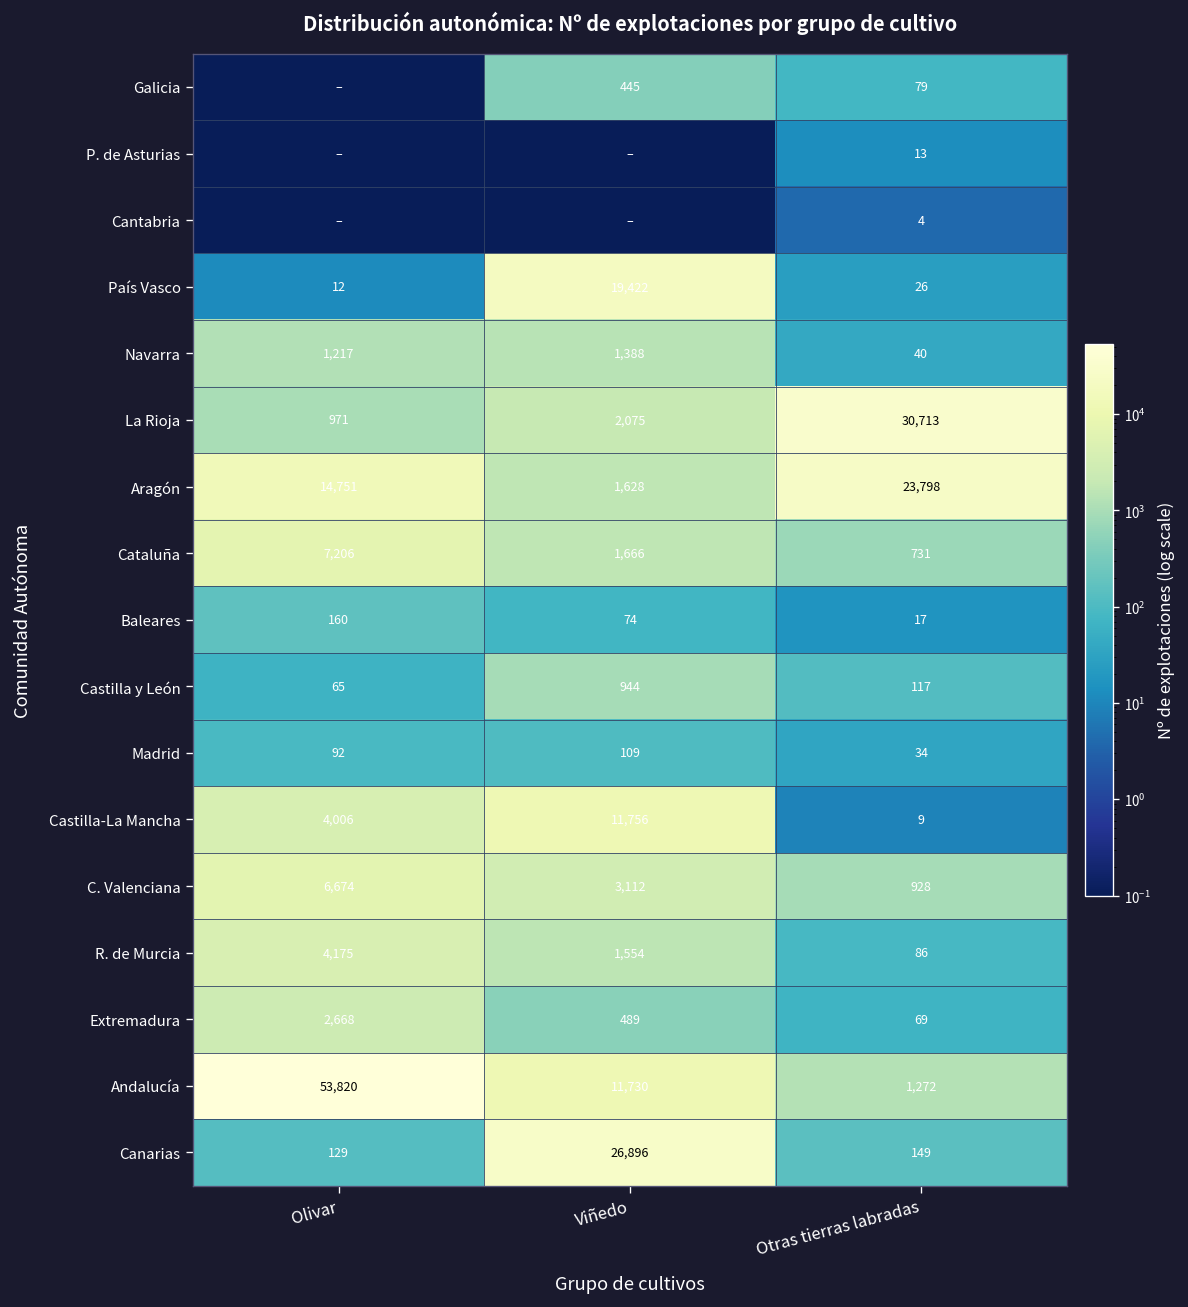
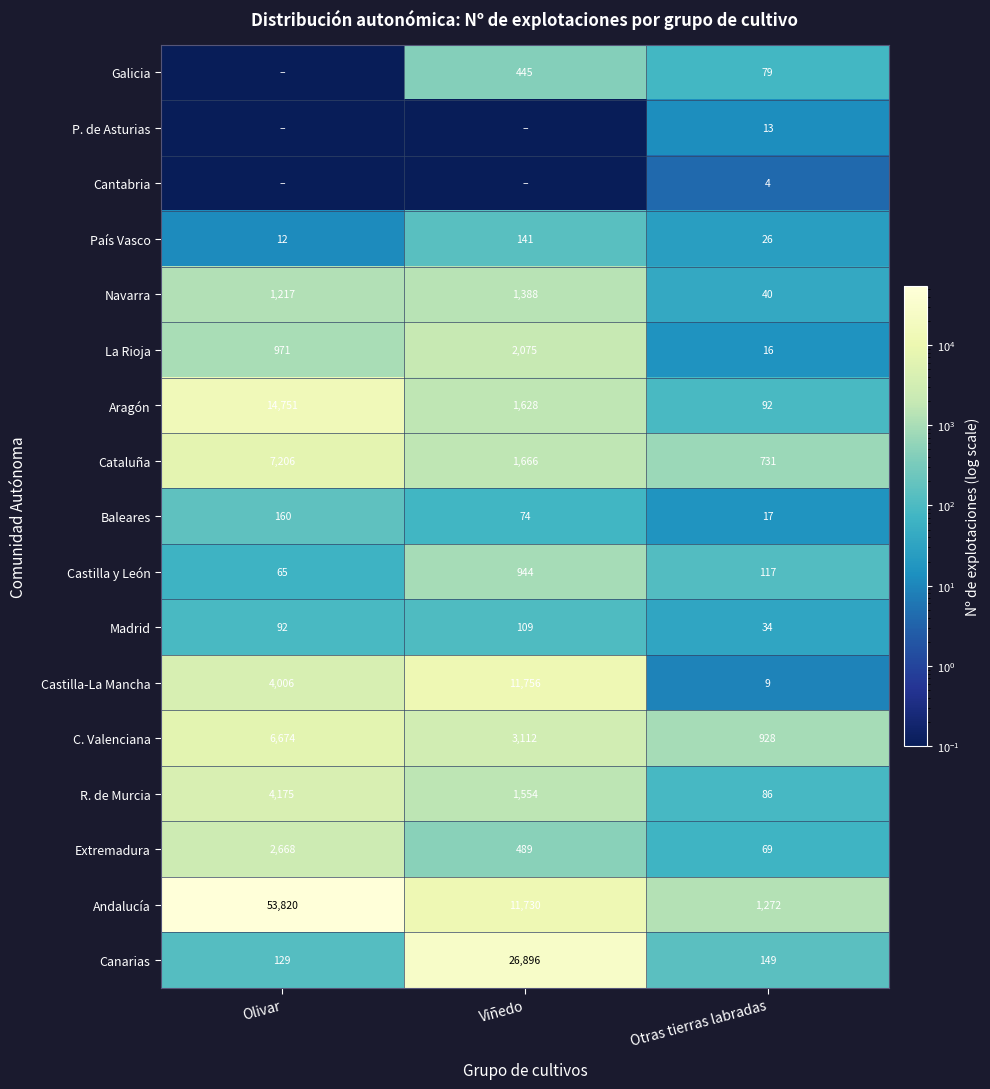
  {
    "Galicia": {
      "Viñedo": "445",
      "Otras tierras labradas": "79"
    },
    "P. de Asturias": {
      "Otras tierras labradas": "13"
    },
    "Cantabria": {
      "Otras tierras labradas": "4"
    },
    "País Vasco": {
      "Olivar": "12",
-     "Viñedo": "19,422",
+     "Viñedo": "141",
      "Otras tierras labradas": "26"
    },
    "Navarra": {
      "Olivar": "1,217",
      "Viñedo": "1,388",
      "Otras tierras labradas": "40"
    },
    "La Rioja": {
      "Olivar": "971",
      "Viñedo": "2,075",
-     "Otras tierras labradas": "30,713"
+     "Otras tierras labradas": "16"
    },
    "Aragón": {
      "Olivar": "14,751",
      "Viñedo": "1,628",
-     "Otras tierras labradas": "23,798"
+     "Otras tierras labradas": "92"
    },
    "Cataluña": {
      "Olivar": "7,206",
      "Viñedo": "1,666",
      "Otras tierras labradas": "731"
    },
    "Baleares": {
      "Olivar": "160",
      "Viñedo": "74",
      "Otras tierras labradas": "17"
    },
    "Castilla y León": {
      "Olivar": "65",
      "Viñedo": "944",
      "Otras tierras labradas": "117"
    },
    "Madrid": {
      "Olivar": "92",
      "Viñedo": "109",
      "Otras tierras labradas": "34"
    },
    "Castilla-La Mancha": {
      "Olivar": "4,006",
      "Viñedo": "11,756",
      "Otras tierras labradas": "9"
    },
    "C. Valenciana": {
      "Olivar": "6,674",
      "Viñedo": "3,112",
      "Otras tierras labradas": "928"
    },
    "R. de Murcia": {
      "Olivar": "4,175",
      "Viñedo": "1,554",
      "Otras tierras labradas": "86"
    },
    "Extremadura": {
      "Olivar": "2,668",
      "Viñedo": "489",
      "Otras tierras labradas": "69"
    },
    "Andalucía": {
      "Olivar": "53,820",
      "Viñedo": "11,730",
      "Otras tierras labradas": "1,272"
    },
    "Canarias": {
      "Olivar": "129",
      "Viñedo": "26,896",
      "Otras tierras labradas": "149"
    }
  }
